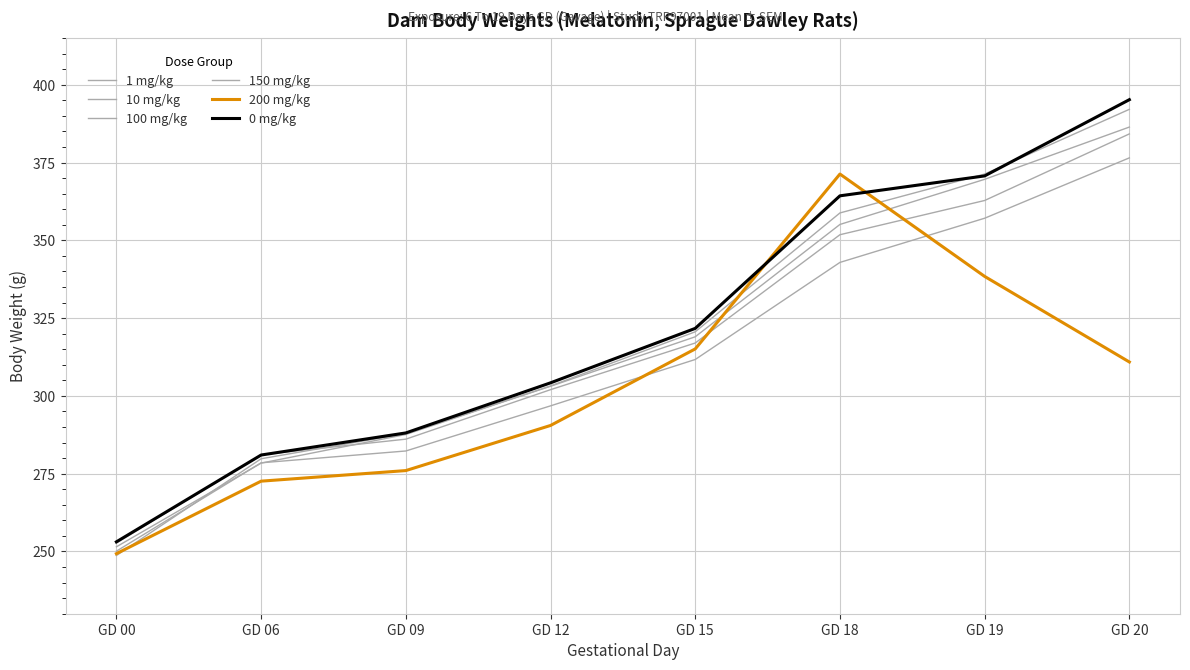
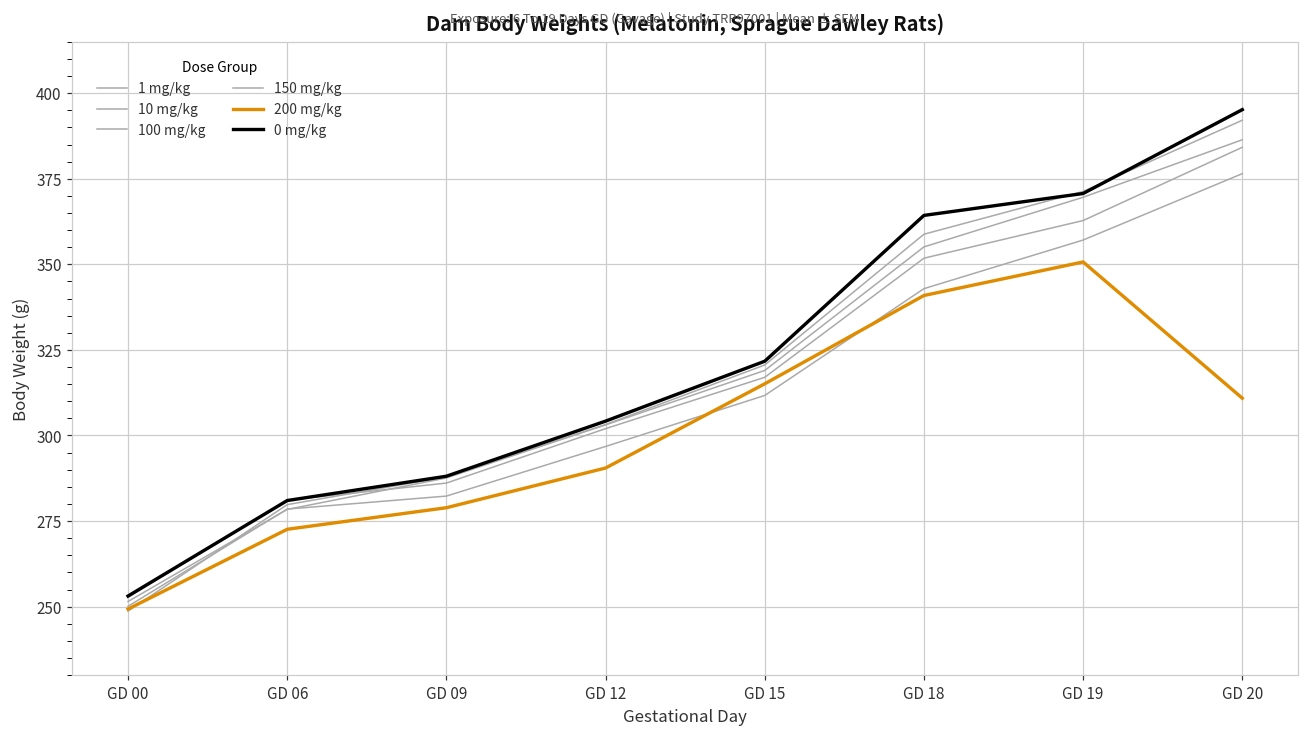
  {
    "200 mg/kg": {
      "GD 06": 273,
-     "GD 09": 276,
+     "GD 09": 279,
      "GD 12": 291,
      "GD 15": 315,
-     "GD 18": 371,
-     "GD 19": 338,
+     "GD 18": 341,
+     "GD 19": 351,
      "GD 20": 311
    },
    "0 mg/kg": {
      "GD 12": 304,
      "GD 15": 322,
      "GD 18": 364,
      "GD 20": 395
    }
  }
